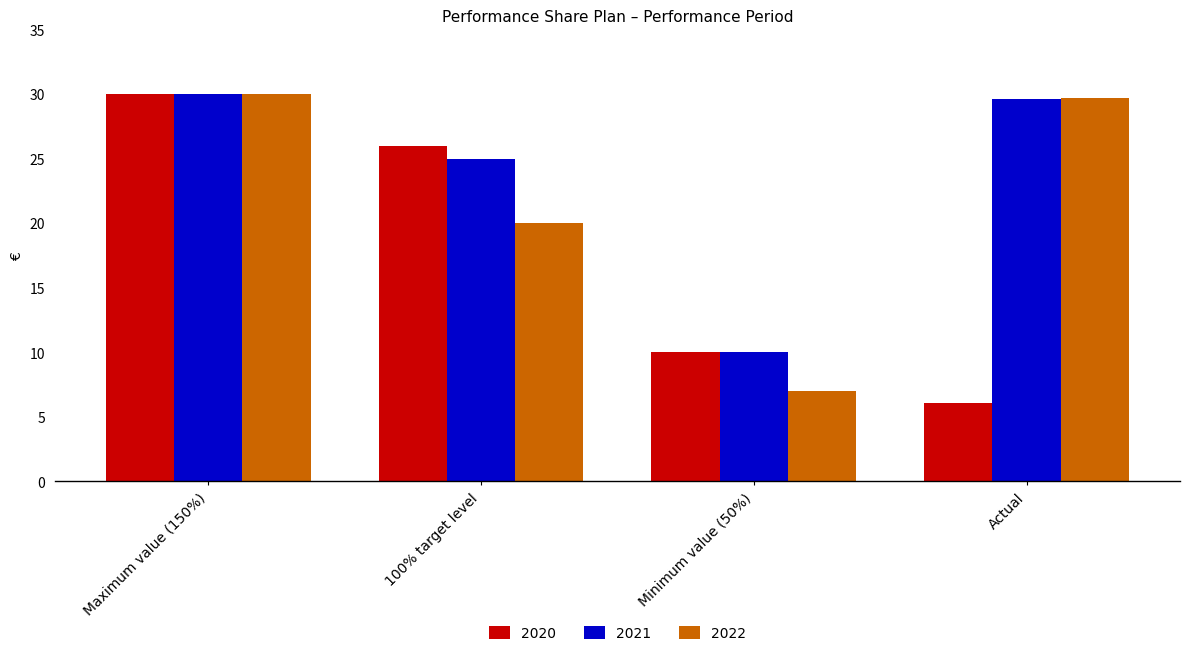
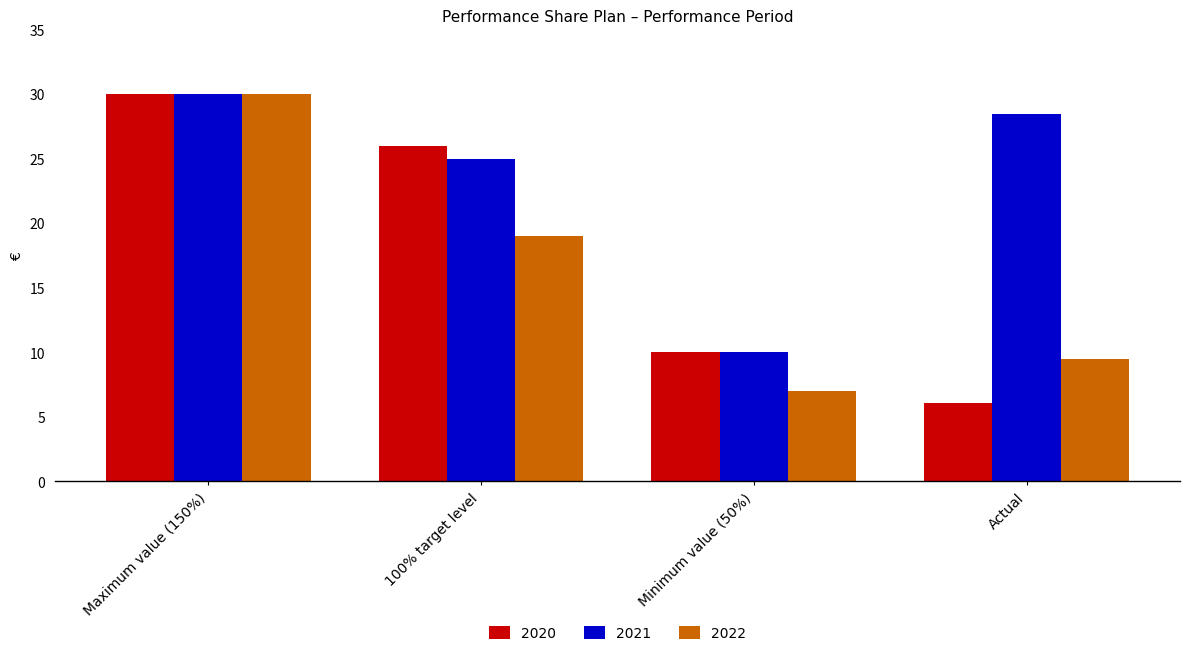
  {
    "2020": {
      "Maximum value (150%)": 30.0,
      "100% target level": 26.0,
      "Minimum value (50%)": 10.0,
      "Actual": 6.0
    },
    "2021": {
      "Maximum value (150%)": 30.0,
      "100% target level": 25.0,
      "Minimum value (50%)": 10.0,
-     "Actual": 29.7
+     "Actual": 28.4
    },
    "2022": {
      "Maximum value (150%)": 30.0,
-     "100% target level": 20,
+     "100% target level": 19,
      "Minimum value (50%)": 7.0,
-     "Actual": 29.7
+     "Actual": 9.5
    }
  }
